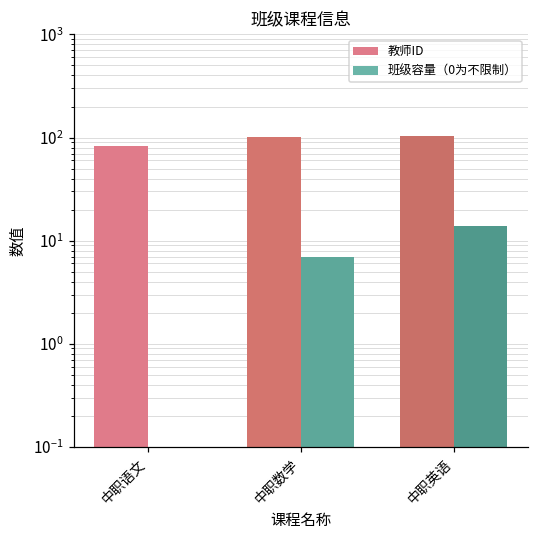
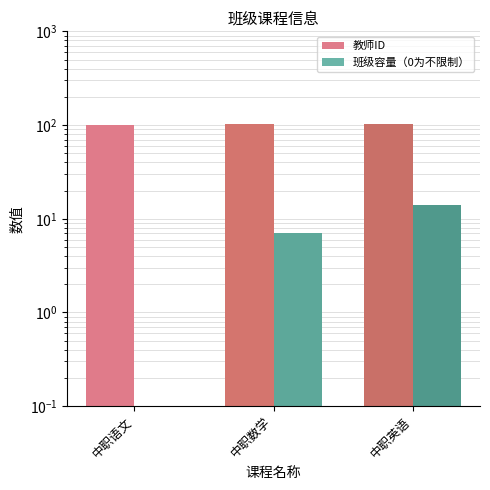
  {
    "教师ID": {
-     "中职语文": 80,
+     "中职语文": 100,
      "中职数学": 100,
      "中职英语": 100
    },
    "班级容量（0为不限制）": {
      "中职数学": 7,
      "中职英语": 14
    }
  }
